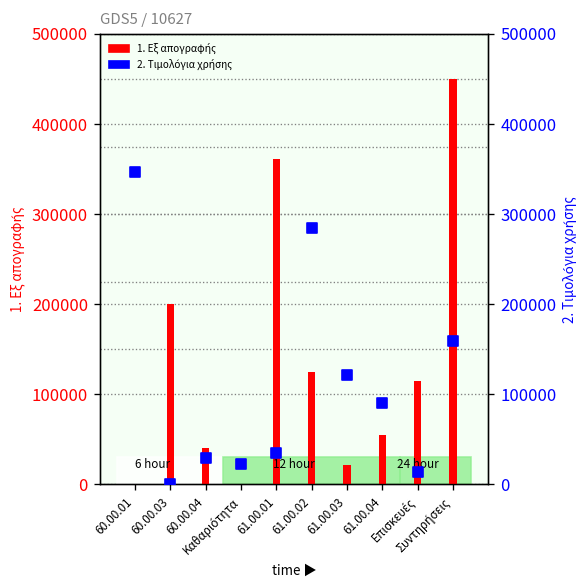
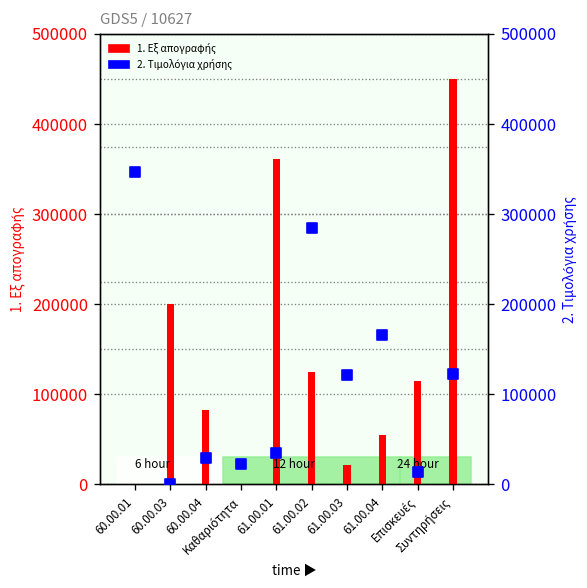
  {
    "1. Εξ απογραφής": {
      "60.00.03": 200000,
-     "60.00.04": 40000,
+     "60.00.04": 80000,
      "61.00.01": 360000,
      "61.00.02": 130000,
      "61.00.04": 60000,
      "Συντηρήσεις": 450000
    },
    "2. Τιμολόγια χρήσης": {
-     "61.00.04": 90000,
-     "Συντηρήσεις": 160000
+     "61.00.04": 170000,
+     "Συντηρήσεις": 120000
    }
  }
